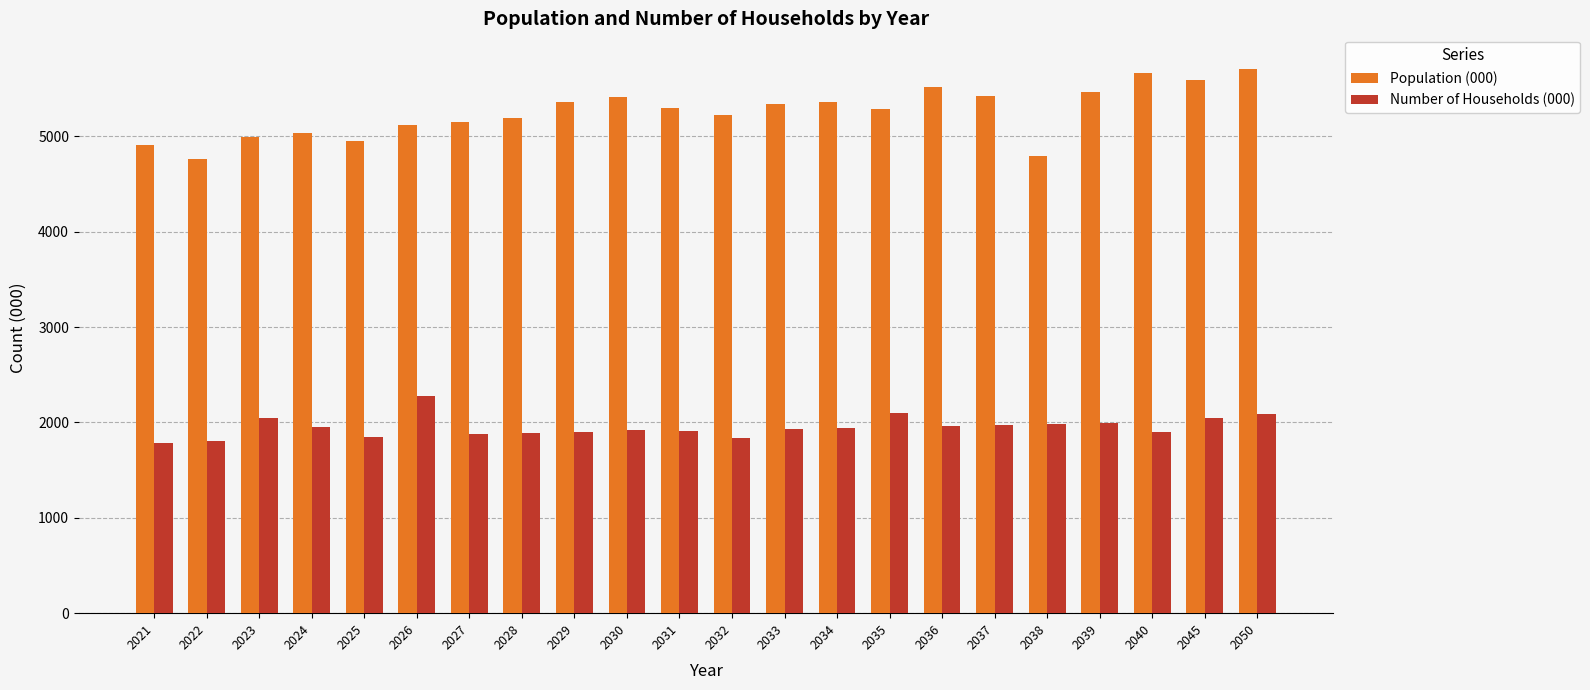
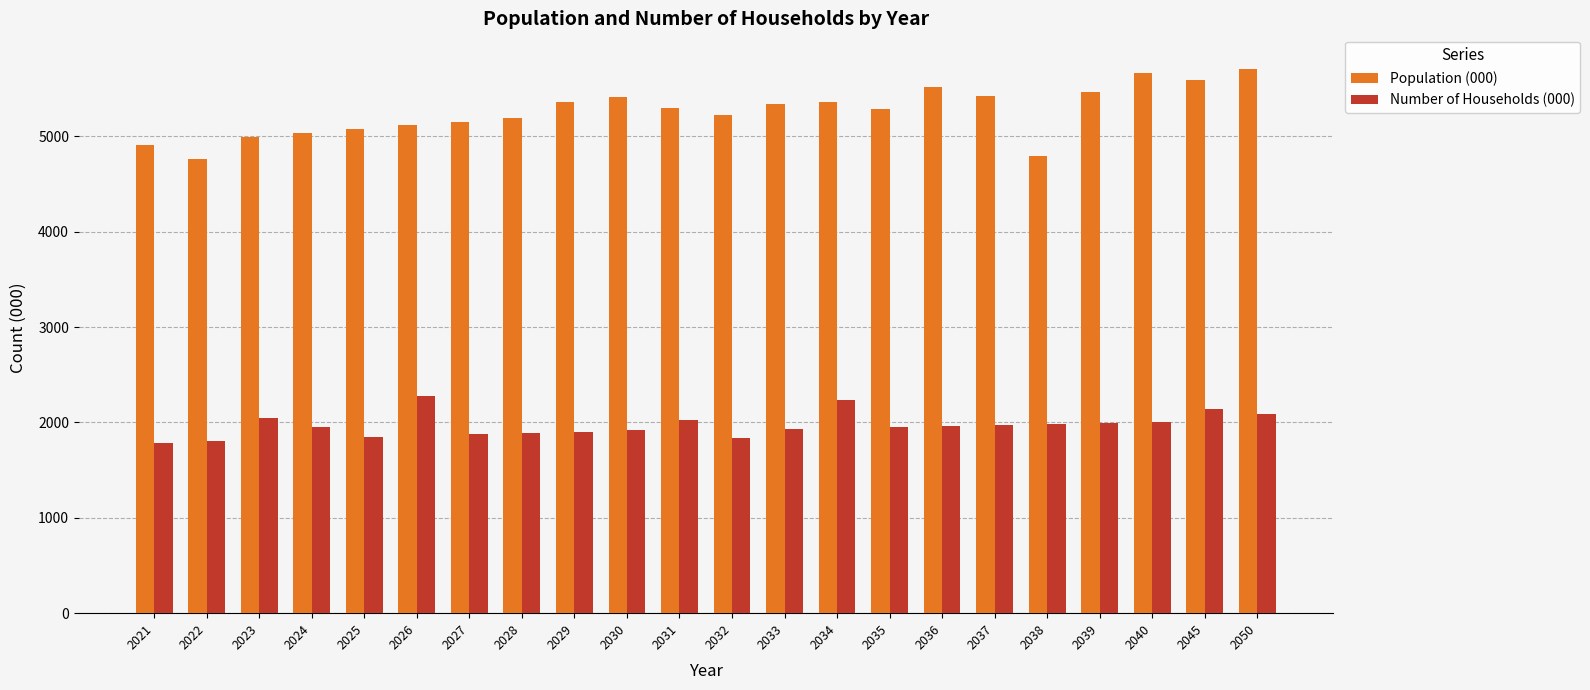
  {
    "Population (000)": {
      "2021": 4900,
      "2022": 4800,
      "2023": 5000,
      "2024": 5000,
-     "2025": 5000,
+     "2025": 5100,
      "2026": 5100,
      "2027": 5200,
      "2028": 5200,
      "2029": 5400,
      "2030": 5400,
      "2031": 5300,
      "2032": 5200,
      "2033": 5300,
      "2034": 5400,
      "2035": 5300,
      "2036": 5500,
      "2037": 5400,
      "2038": 4800,
      "2039": 5500,
      "2040": 5700,
      "2045": 5600,
      "2050": 5700
    },
    "Number of Households (000)": {
      "2021": 1800,
      "2022": 1800,
      "2023": 2000,
      "2024": 2000,
      "2025": 1800,
      "2026": 2300,
      "2027": 1900,
      "2028": 1900,
      "2029": 1900,
      "2030": 1900,
-     "2031": 1900,
+     "2031": 2000,
      "2032": 1800,
      "2033": 1900,
-     "2034": 1900,
-     "2035": 2100,
+     "2034": 2200,
+     "2035": 2000,
      "2036": 2000,
      "2037": 2000,
      "2038": 2000,
      "2039": 2000,
-     "2040": 1900,
-     "2045": 2050,
+     "2040": 2000,
+     "2045": 2150,
      "2050": 2100
    }
  }
